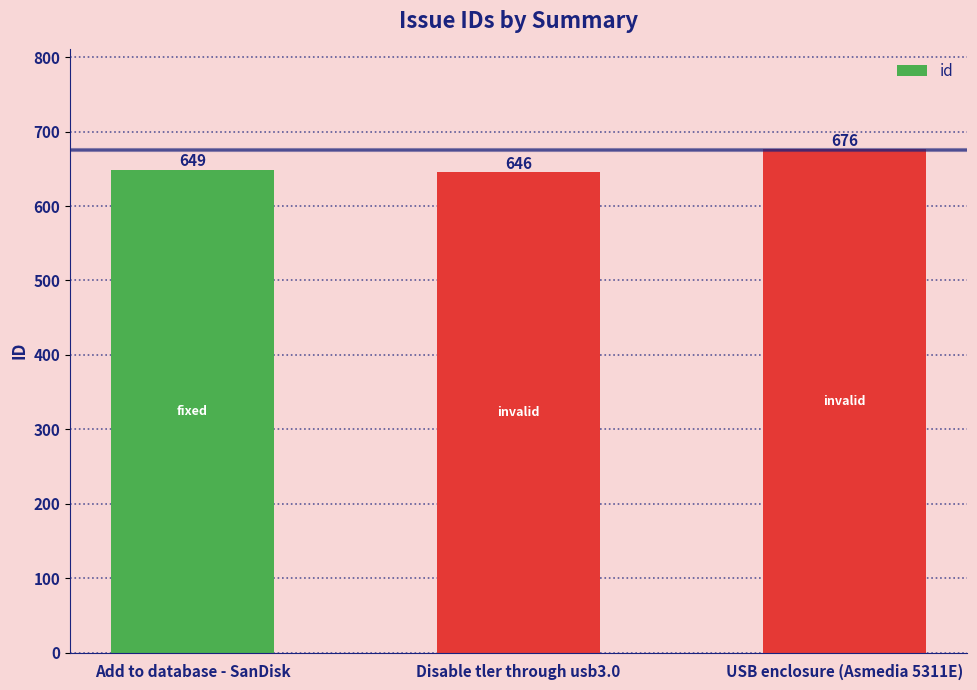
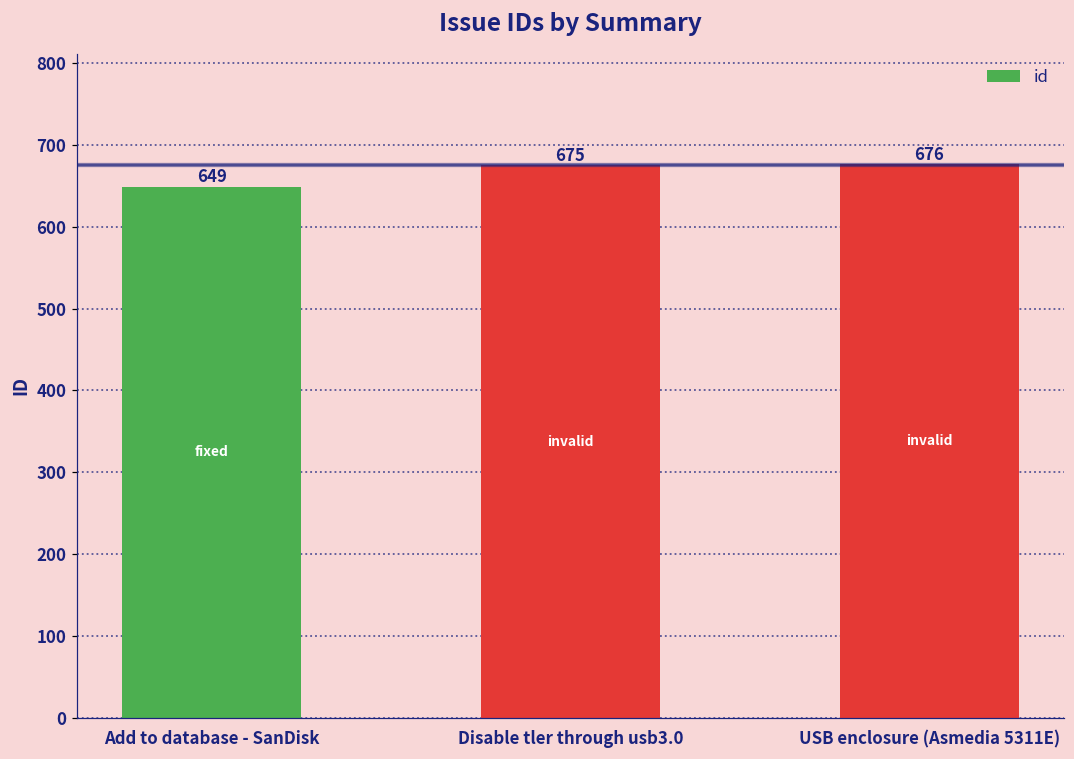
  {
    "Add to database - SanDisk": 649,
-   "Disable tler through usb3.0": 646,
+   "Disable tler through usb3.0": 675,
    "USB enclosure (Asmedia 5311E)": 676
  }
